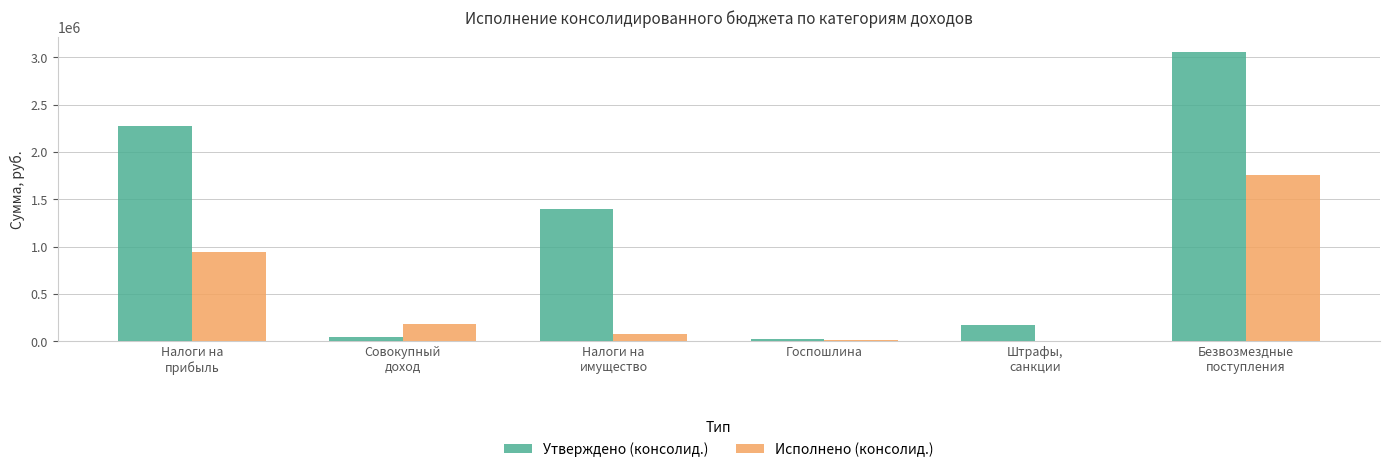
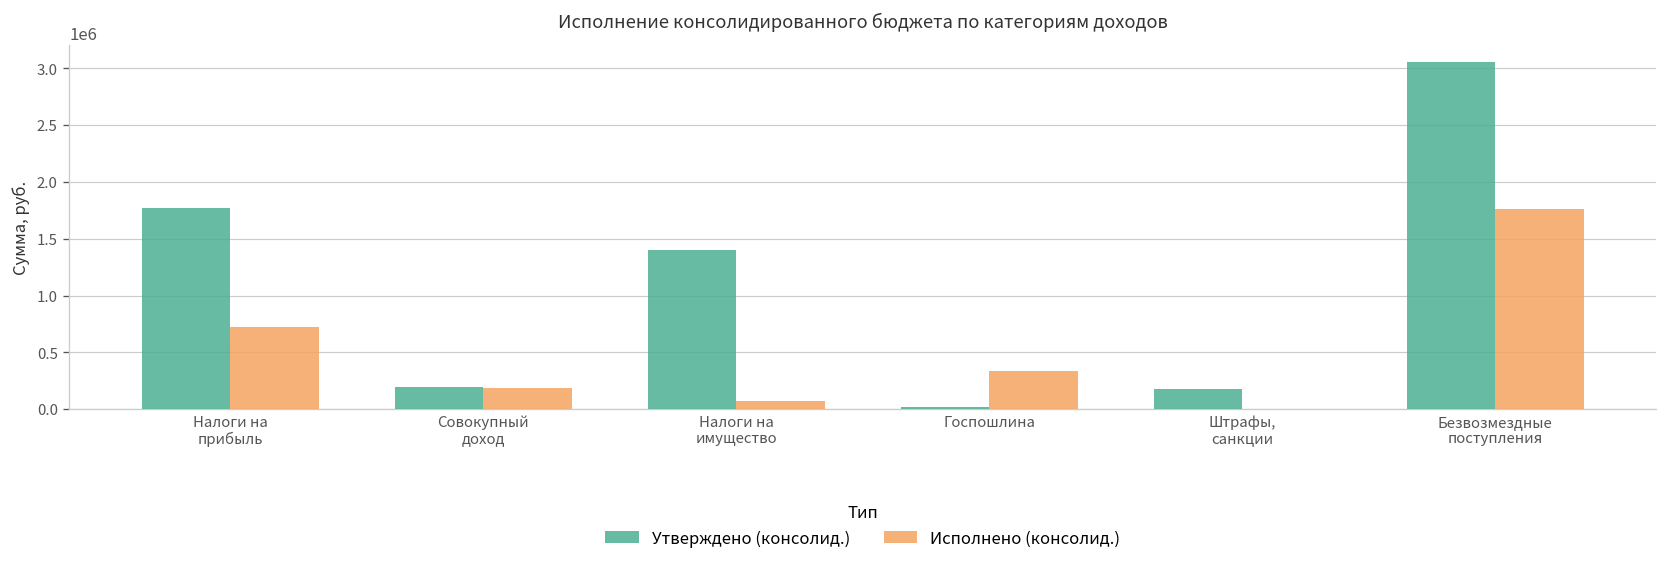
  {
    "Утверждено (консолид.)": {
-     "Налоги на прибыль": 2300000,
-     "Совокупный доход": 0,
+     "Налоги на прибыль": 1800000,
+     "Совокупный доход": 200000,
      "Налоги на имущество": 1400000,
      "Штрафы, санкции": 200000,
      "Безвозмездные поступления": 3100000
    },
    "Исполнено (консолид.)": {
-     "Налоги на прибыль": 900000,
+     "Налоги на прибыль": 700000,
      "Совокупный доход": 200000,
      "Налоги на имущество": 100000,
-     "Госпошлина": 0,
+     "Госпошлина": 300000,
      "Безвозмездные поступления": 1800000
    }
  }
